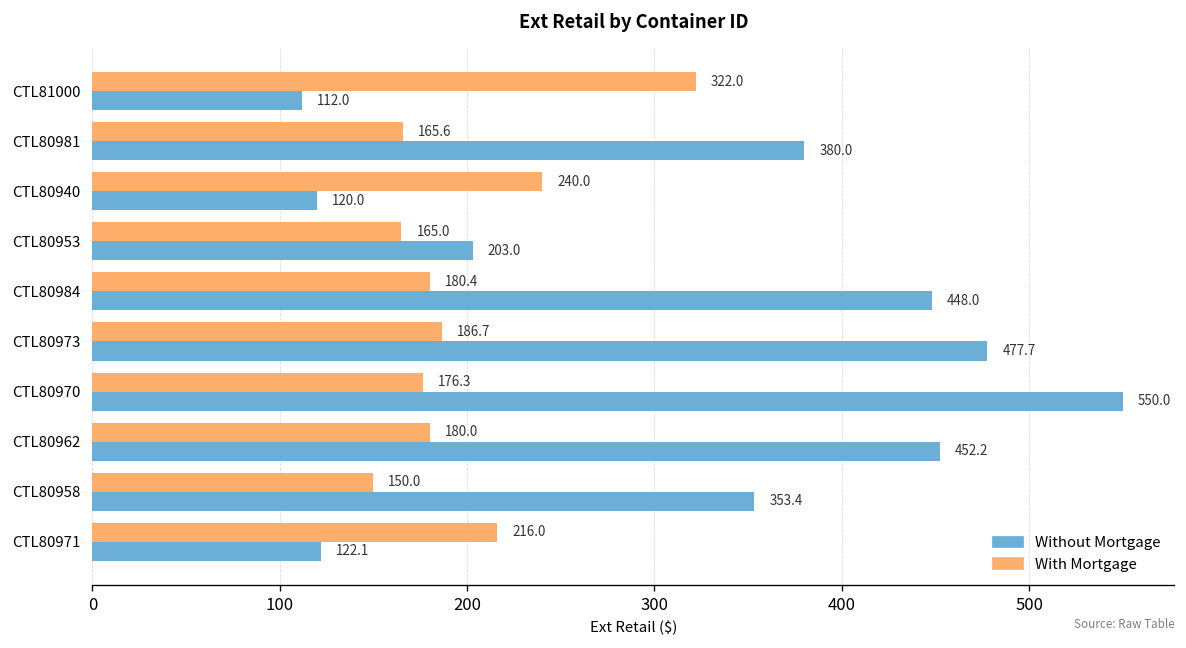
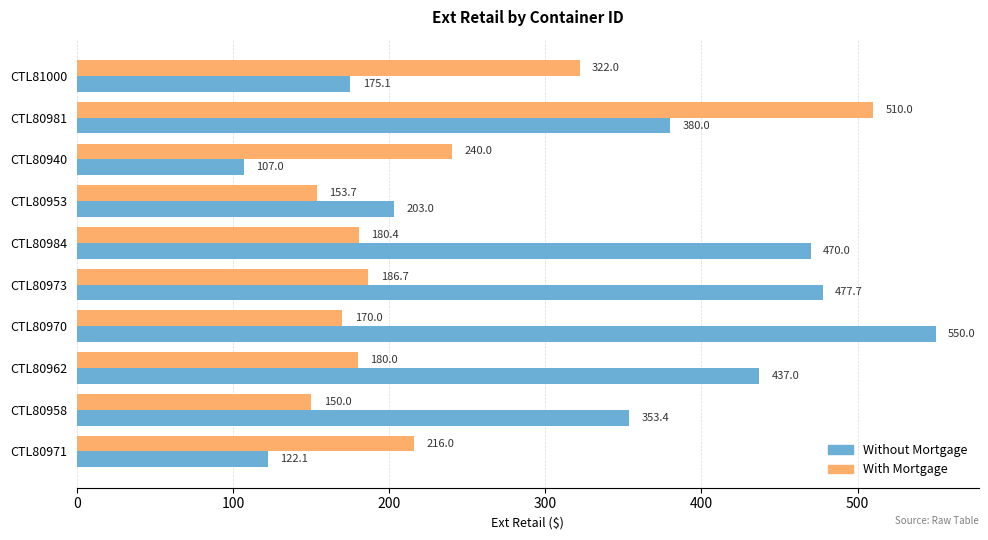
  {
    "Without Mortgage": {
-     "CTL81000": 112.0,
+     "CTL81000": 175.1,
      "CTL80981": 380.0,
-     "CTL80940": 120.0,
+     "CTL80940": 107.0,
      "CTL80953": 203.0,
-     "CTL80984": 448.0,
+     "CTL80984": 470.0,
      "CTL80973": 477.7,
      "CTL80970": 550.0,
-     "CTL80962": 452.2,
+     "CTL80962": 437.0,
      "CTL80958": 353.4,
      "CTL80971": 122.1
    },
    "With Mortgage": {
      "CTL81000": 322.0,
-     "CTL80981": 165.6,
+     "CTL80981": 510.0,
      "CTL80940": 240.0,
-     "CTL80953": 165.0,
+     "CTL80953": 153.7,
      "CTL80984": 180.4,
      "CTL80973": 186.7,
-     "CTL80970": 176.3,
+     "CTL80970": 170.0,
      "CTL80962": 180.0,
      "CTL80958": 150.0,
      "CTL80971": 216.0
    }
  }
